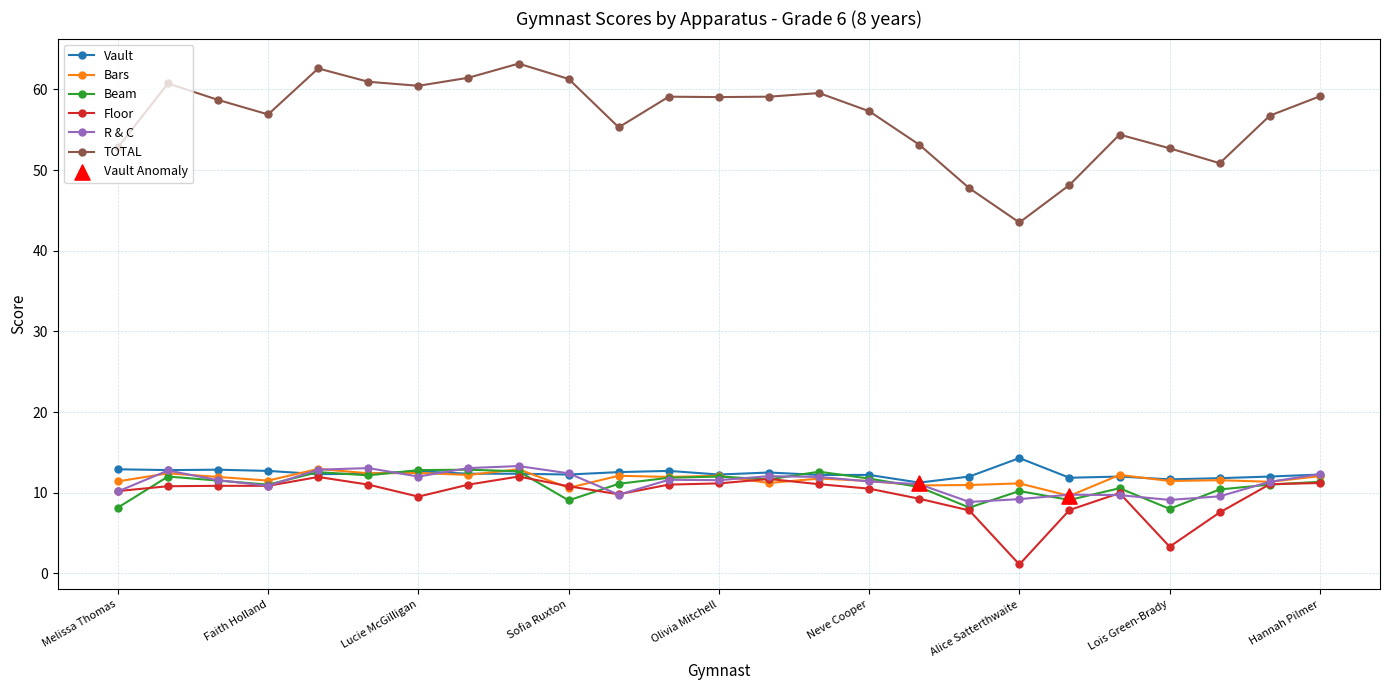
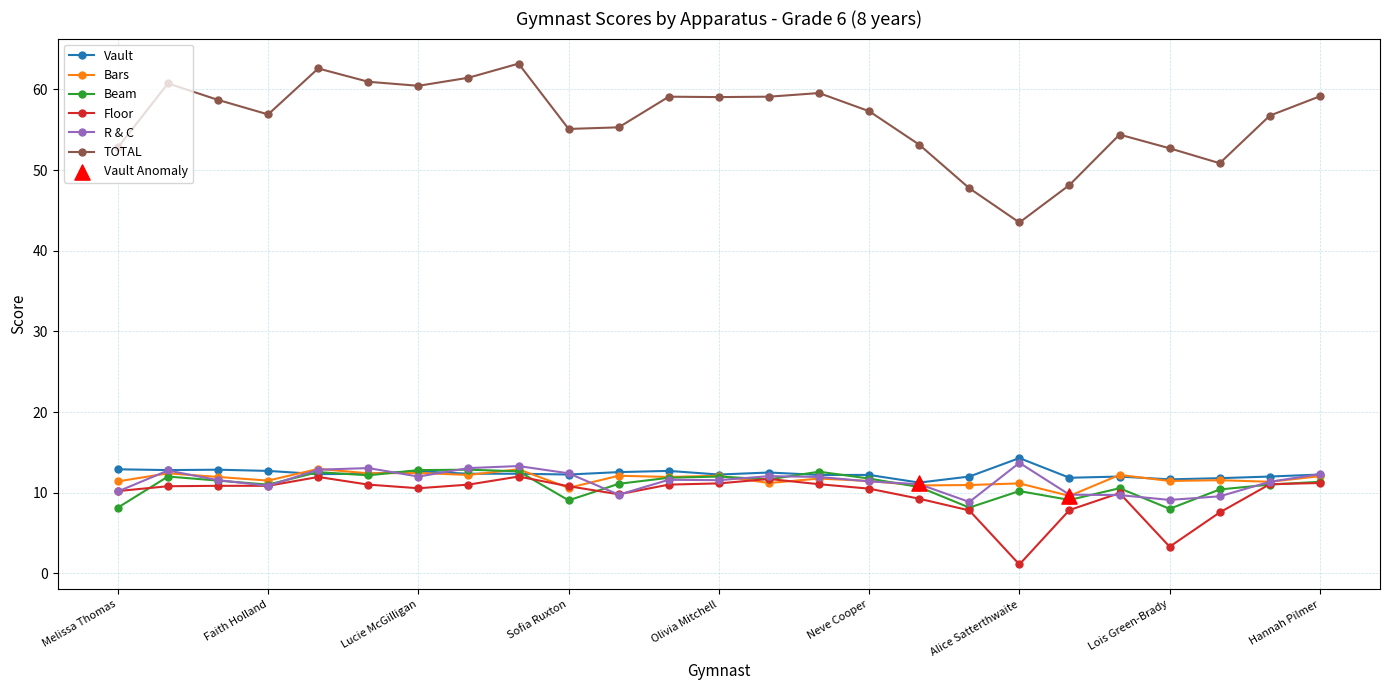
  {
    "Vault": {
      "Melissa Thomas": 13,
      "Faith Holland": 13,
      "Neve Cooper": 12,
      "Alice Satterthwaite": 14
    },
    "Bars": {
      "Melissa Thomas": 11,
      "Faith Holland": 12,
      "Alice Satterthwaite": 11
    },
    "Beam": {
      "Melissa Thomas": 8,
      "Sofia Ruxton": 9,
      "Alice Satterthwaite": 10,
      "Lois Green-Brady": 8
    },
    "Floor": {
-     "Lucie McGilligan": 10,
+     "Lucie McGilligan": 11,
      "Olivia Mitchell": 11,
      "Neve Cooper": 11,
      "Alice Satterthwaite": 1,
      "Lois Green-Brady": 3
    },
    "R & C": {
      "Lucie McGilligan": 12,
      "Olivia Mitchell": 12,
-     "Alice Satterthwaite": 9,
+     "Alice Satterthwaite": 14,
      "Lois Green-Brady": 9
    },
    "TOTAL": {
      "Faith Holland": 57,
      "Lucie McGilligan": 60,
-     "Sofia Ruxton": 61,
+     "Sofia Ruxton": 55,
      "Olivia Mitchell": 59,
      "Neve Cooper": 57,
      "Alice Satterthwaite": 44,
      "Lois Green-Brady": 53,
      "Hannah Pilmer": 59
    }
  }
